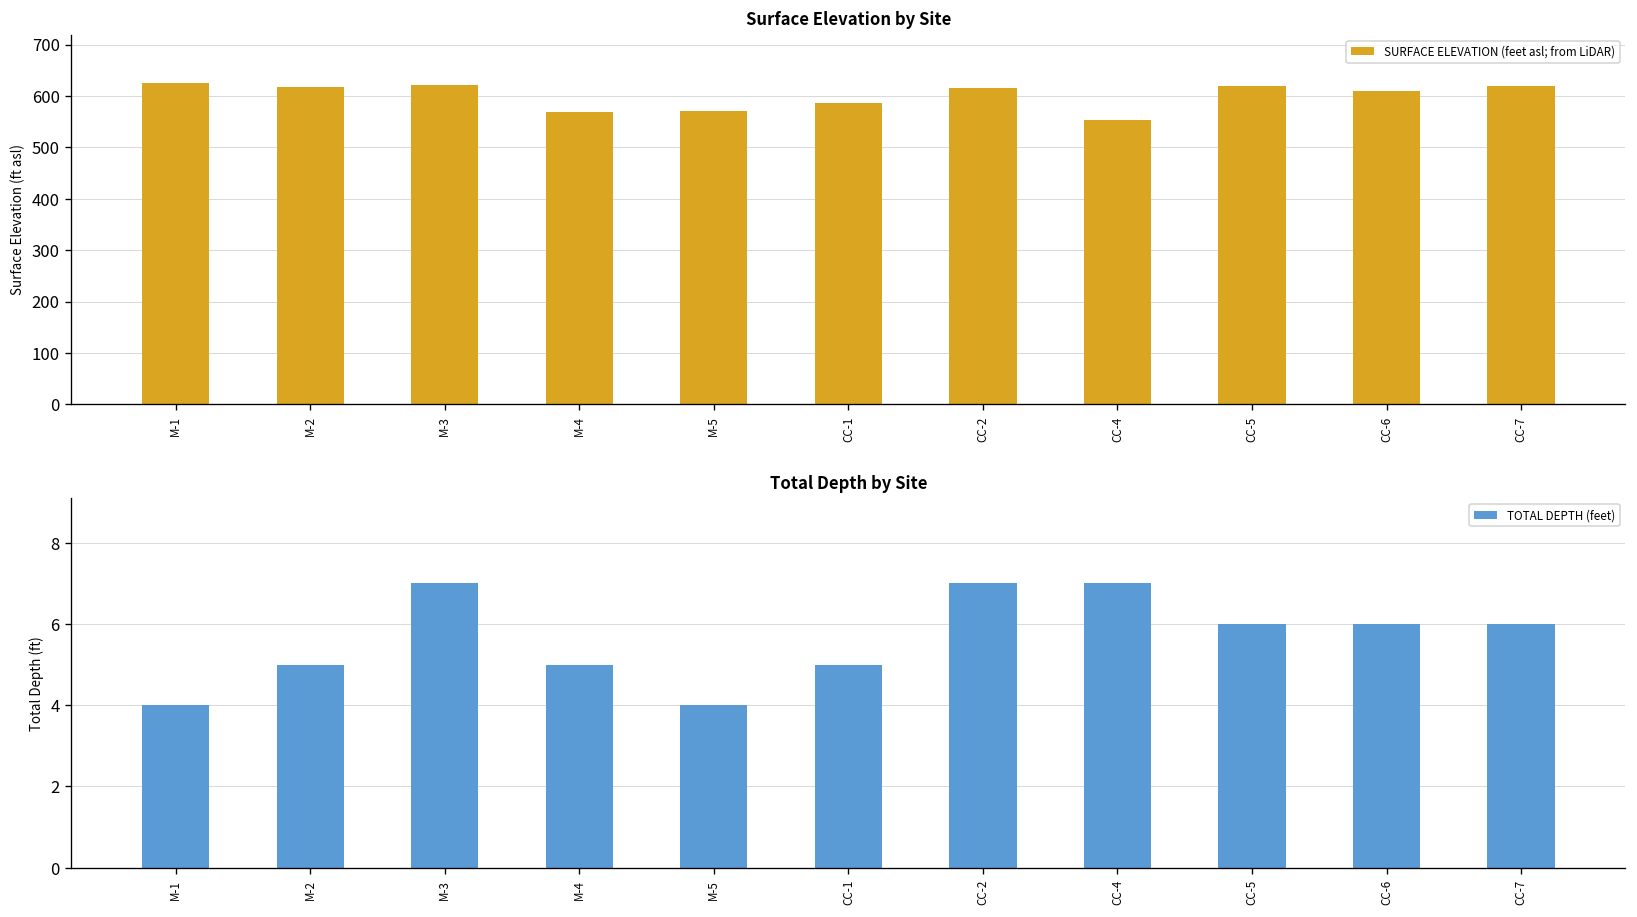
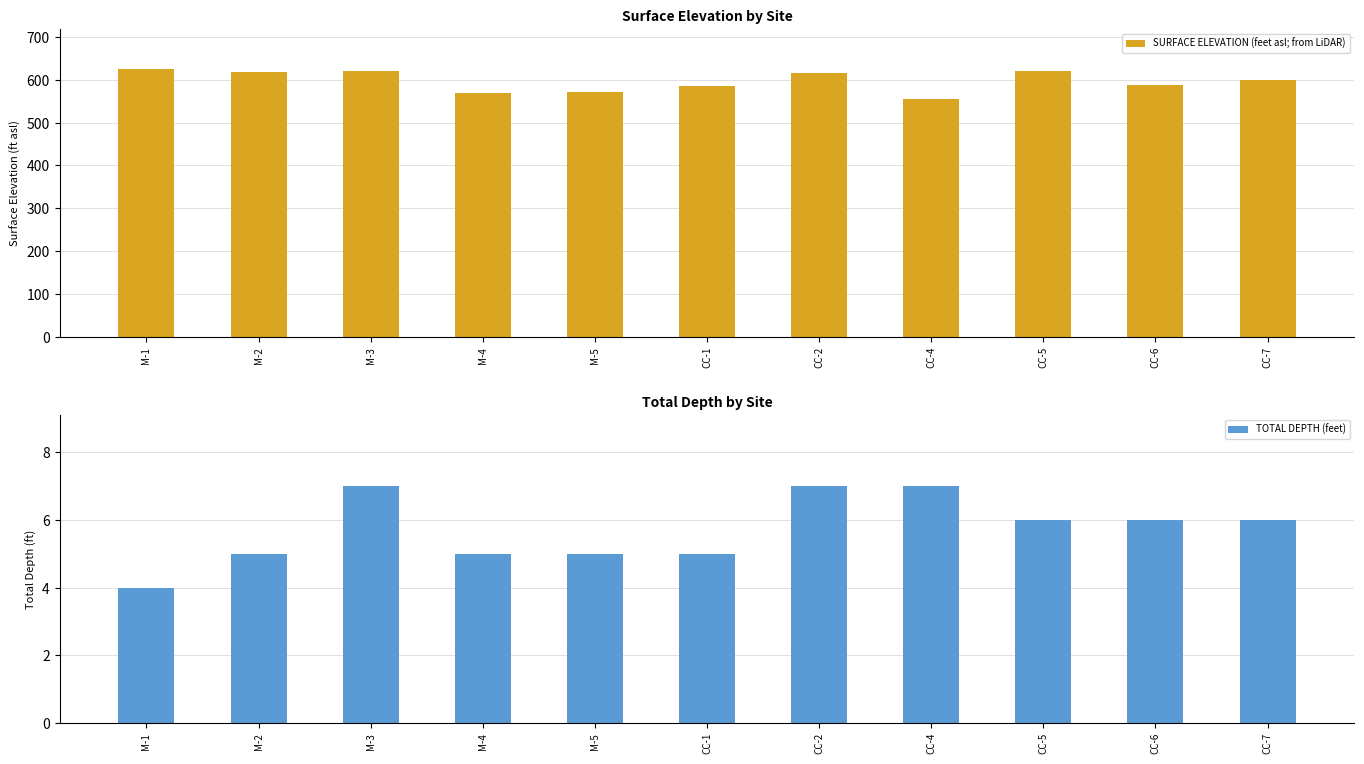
  {
    "Surface Elevation by Site": {
      "M-1": 630,
      "M-2": 620,
      "M-3": 620,
      "M-4": 570,
      "M-5": 570,
      "CC-1": 590,
      "CC-2": 620,
      "CC-4": 550,
      "CC-5": 620,
-     "CC-6": 610,
-     "CC-7": 620
+     "CC-6": 590,
+     "CC-7": 600
    },
    "Total Depth by Site": {
      "M-1": 4,
      "M-2": 5,
      "M-3": 7,
      "M-4": 5,
-     "M-5": 4,
+     "M-5": 5,
      "CC-1": 5,
      "CC-2": 7,
      "CC-4": 7,
      "CC-5": 6,
      "CC-6": 6,
      "CC-7": 6
    }
  }
